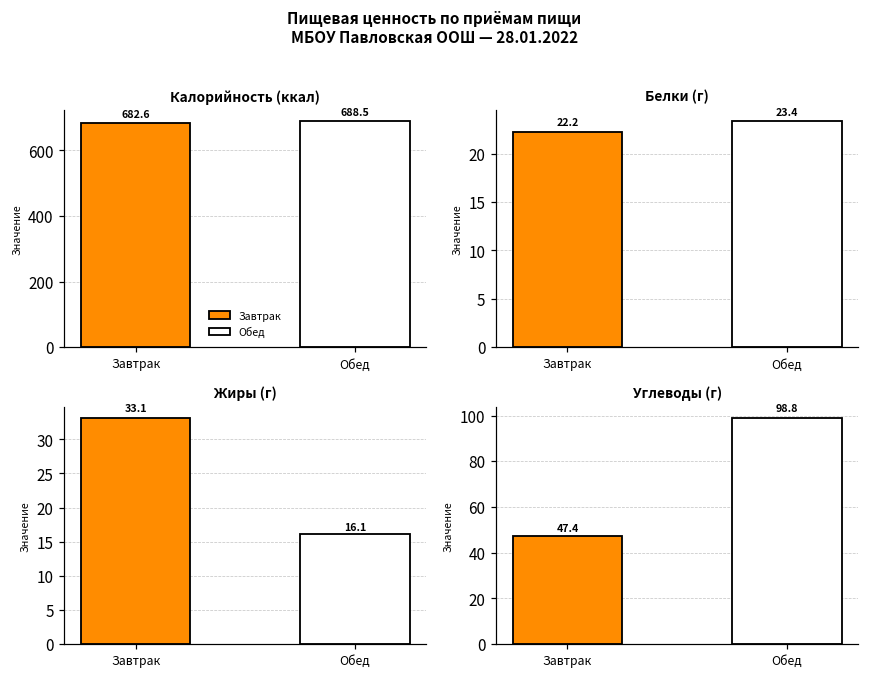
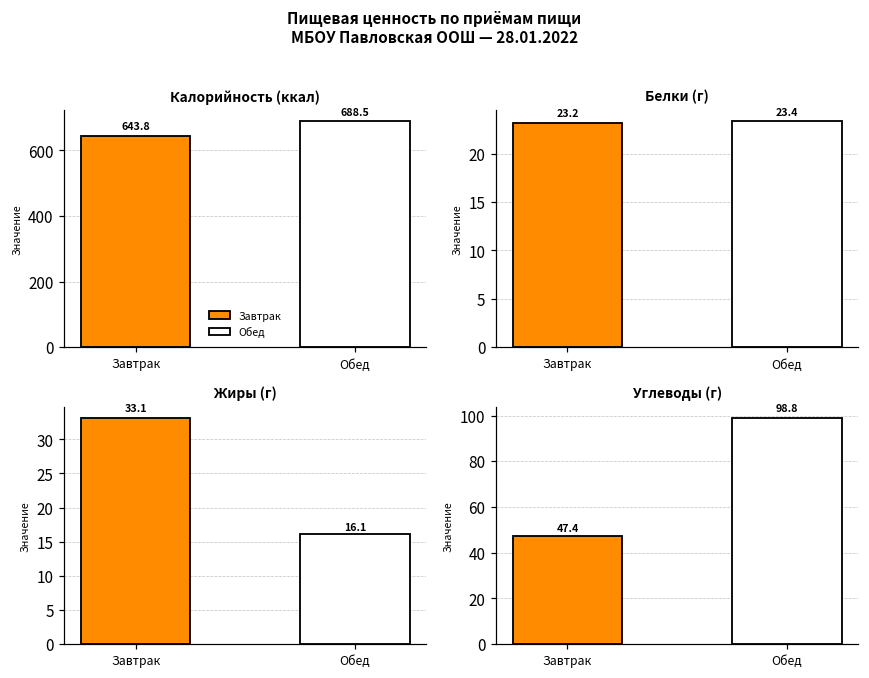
  {
    "Калорийность (ккал)": {
-     "Завтрак": 682.6,
+     "Завтрак": 643.8,
      "Обед": 688.5
    },
    "Белки (г)": {
-     "Завтрак": 22.2,
+     "Завтрак": 23.2,
      "Обед": 23.4
    },
    "Жиры (г)": {
      "Завтрак": 33.1,
      "Обед": 16.1
    },
    "Углеводы (г)": {
      "Завтрак": 47.4,
      "Обед": 98.8
    }
  }
